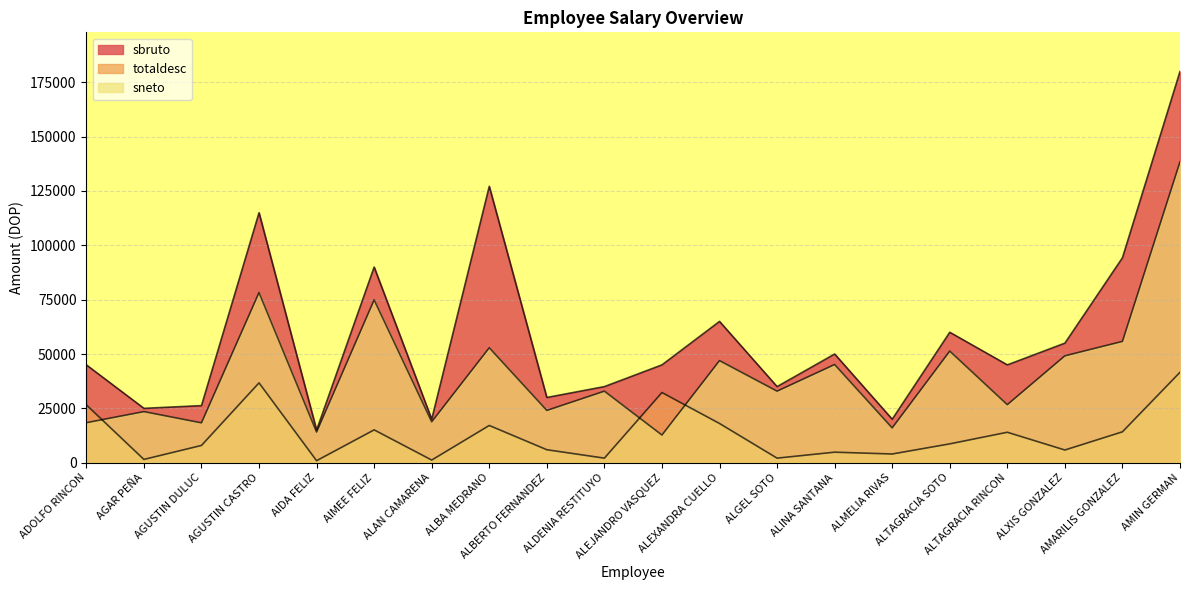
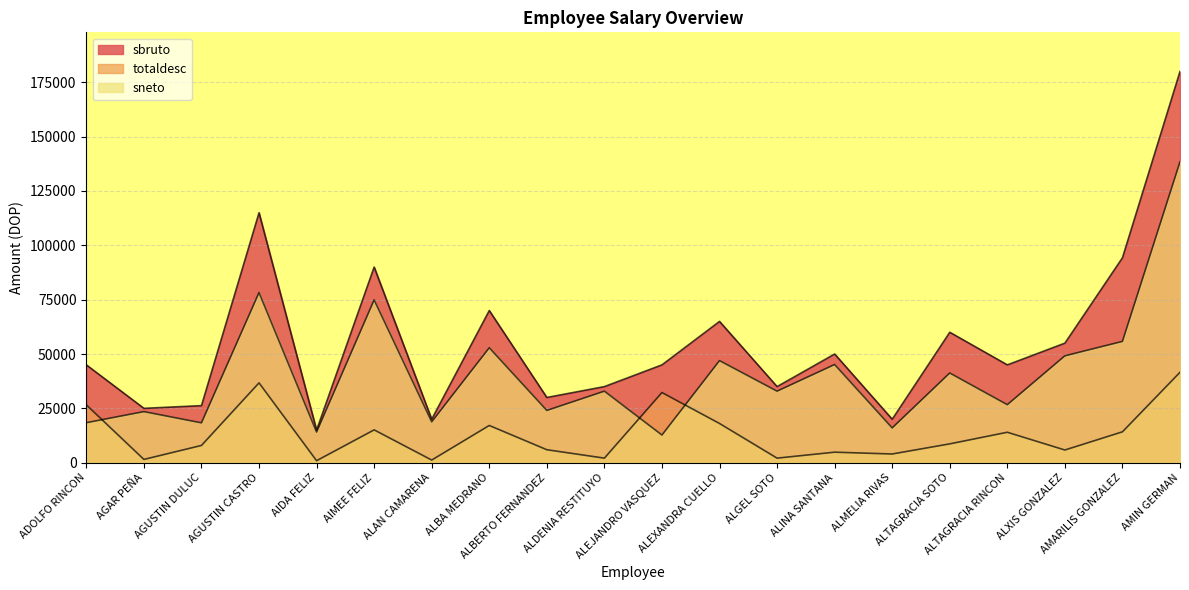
  {
    "sbruto": {
      "ADOLFO RINCON": 45000,
      "AGAR PEÑA": 25000,
      "AGUSTIN DULUC": 26000,
      "AGUSTIN CASTRO": 115000,
      "AIMEE FELIZ": 90000,
      "ALAN CAMARENA": 20000,
-     "ALBA MEDRANO": 127000,
+     "ALBA MEDRANO": 70000,
      "ALBERTO FERNANDEZ": 30000,
      "ALDENIA RESTITUYO": 35000,
      "ALEJANDRO VASQUEZ": 45000,
      "ALEXANDRA CUELLO": 65000,
      "ALGEL SOTO": 35000,
      "ALINA SANTANA": 50000,
      "ALMELIA RIVAS": 20000,
      "ALTAGRACIA SOTO": 60000,
      "ALTAGRACIA RINCON": 45000,
      "ALXIS GONZALEZ": 55000,
      "AMARILIS GONZALEZ": 94000,
      "AMIN GERMAN": 180000
    },
    "totaldesc": {
      "ADOLFO RINCON": 27000,
      "AGAR PEÑA": 2000,
      "AGUSTIN DULUC": 8000,
      "AGUSTIN CASTRO": 37000,
      "AIDA FELIZ": 1000,
      "AIMEE FELIZ": 15000,
      "ALAN CAMARENA": 1000,
      "ALBA MEDRANO": 17000,
      "ALBERTO FERNANDEZ": 6000,
      "ALDENIA RESTITUYO": 2000,
      "ALEJANDRO VASQUEZ": 32000,
      "ALEXANDRA CUELLO": 18000,
      "ALGEL SOTO": 2000,
      "ALINA SANTANA": 5000,
      "ALMELIA RIVAS": 4000,
      "ALTAGRACIA SOTO": 9000,
      "ALTAGRACIA RINCON": 14000,
      "ALXIS GONZALEZ": 6000,
      "AMARILIS GONZALEZ": 14000,
      "AMIN GERMAN": 42000
    },
    "sneto": {
      "ADOLFO RINCON": 18000,
      "AGAR PEÑA": 23000,
      "AGUSTIN DULUC": 18000,
      "AGUSTIN CASTRO": 78000,
      "AIMEE FELIZ": 75000,
      "ALAN CAMARENA": 19000,
      "ALBA MEDRANO": 53000,
      "ALBERTO FERNANDEZ": 24000,
      "ALDENIA RESTITUYO": 33000,
      "ALEJANDRO VASQUEZ": 13000,
      "ALEXANDRA CUELLO": 47000,
      "ALGEL SOTO": 33000,
      "ALINA SANTANA": 45000,
      "ALMELIA RIVAS": 16000,
-     "ALTAGRACIA SOTO": 51000,
+     "ALTAGRACIA SOTO": 41000,
      "ALTAGRACIA RINCON": 27000,
      "ALXIS GONZALEZ": 49000,
      "AMARILIS GONZALEZ": 56000,
      "AMIN GERMAN": 138000
    }
  }
